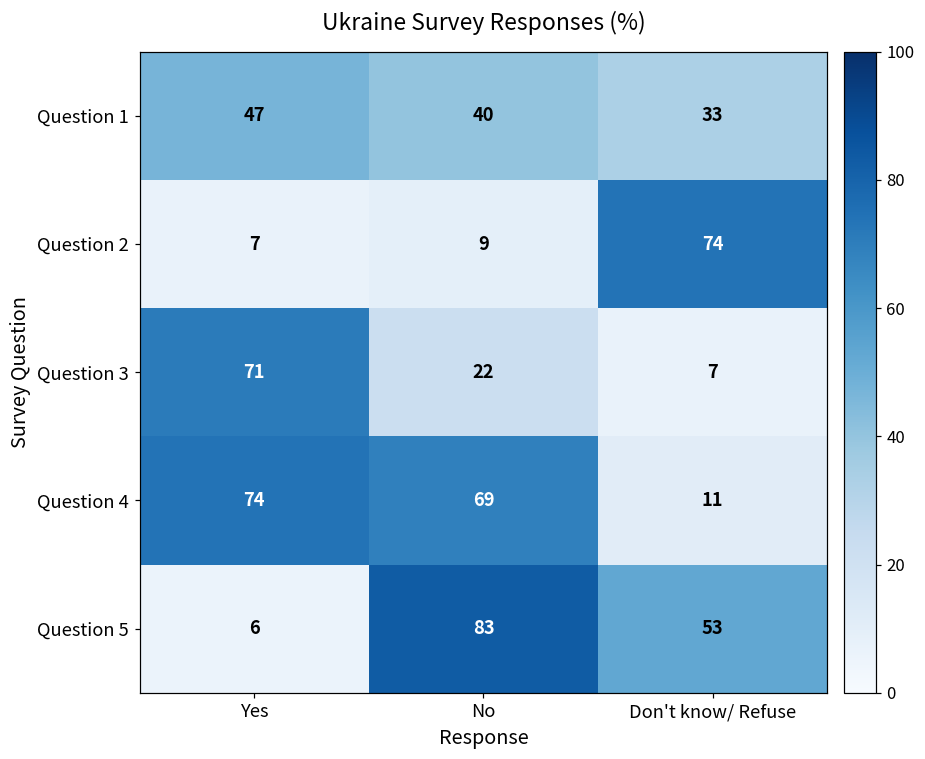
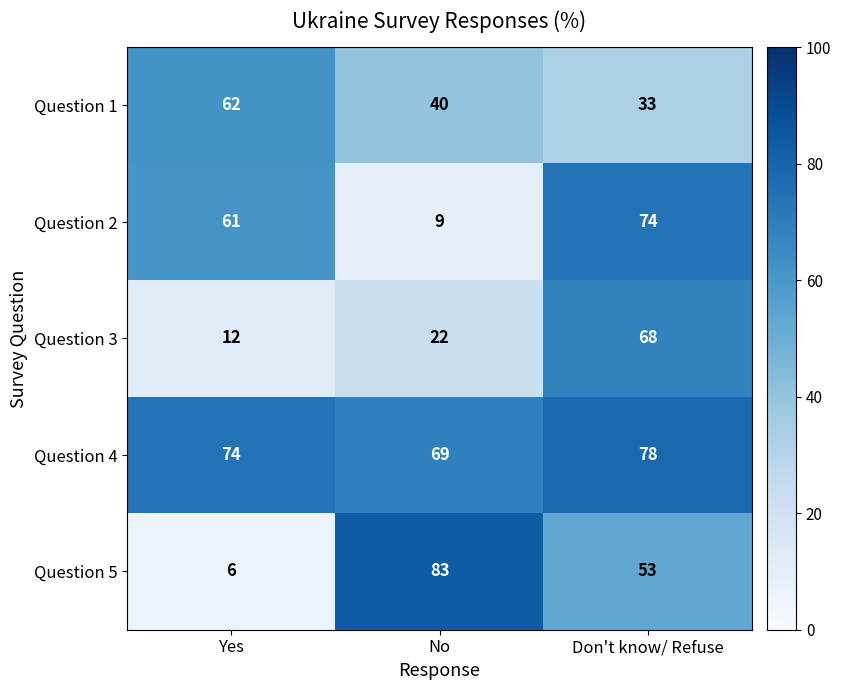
  {
    "Question 1": {
-     "Yes": 47,
+     "Yes": 62,
      "No": 40,
      "Don't know/ Refuse": 33
    },
    "Question 2": {
-     "Yes": 7,
+     "Yes": 61,
      "No": 9,
      "Don't know/ Refuse": 74
    },
    "Question 3": {
-     "Yes": 71,
+     "Yes": 12,
      "No": 22,
-     "Don't know/ Refuse": 7
+     "Don't know/ Refuse": 68
    },
    "Question 4": {
      "Yes": 74,
      "No": 69,
-     "Don't know/ Refuse": 11
+     "Don't know/ Refuse": 78
    },
    "Question 5": {
      "Yes": 6,
      "No": 83,
      "Don't know/ Refuse": 53
    }
  }
